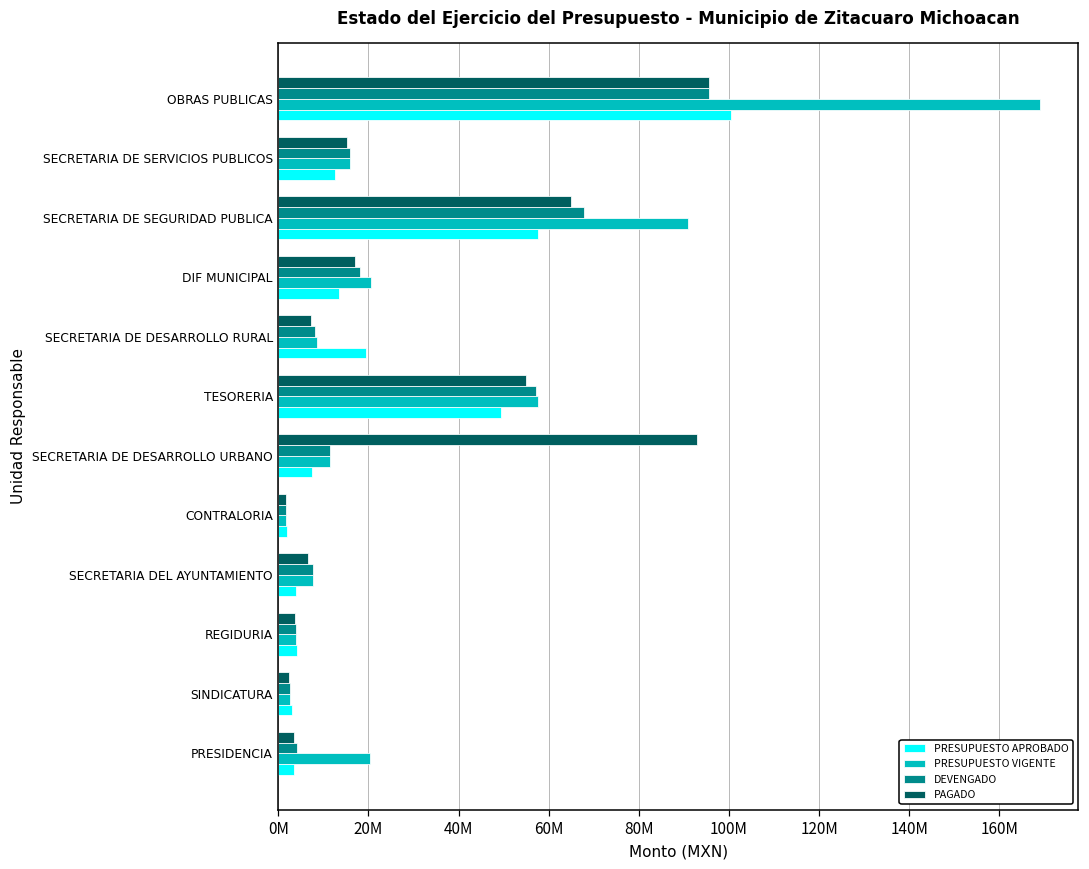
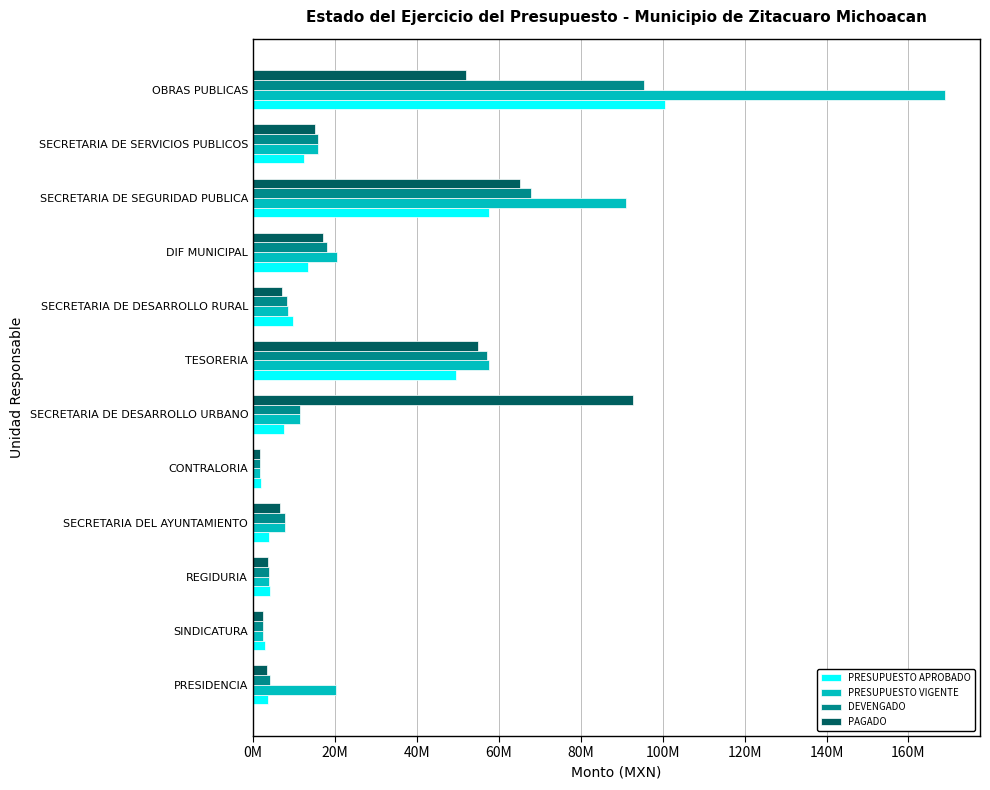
  {
    "PRESUPUESTO APROBADO": {
      "OBRAS PUBLICAS": 101000000,
      "SECRETARIA DE SERVICIOS PUBLICOS": 13000000,
      "SECRETARIA DE SEGURIDAD PUBLICA": 58000000,
      "DIF MUNICIPAL": 13000000,
-     "SECRETARIA DE DESARROLLO RURAL": 19000000,
+     "SECRETARIA DE DESARROLLO RURAL": 10000000,
      "TESORERIA": 49000000,
      "SECRETARIA DE DESARROLLO URBANO": 8000000,
      "CONTRALORIA": 2000000,
      "SECRETARIA DEL AYUNTAMIENTO": 4000000,
      "REGIDURIA": 4000000,
      "SINDICATURA": 3000000,
      "PRESIDENCIA": 4000000
    },
    "PRESUPUESTO VIGENTE": {
      "OBRAS PUBLICAS": 169000000,
      "SECRETARIA DE SERVICIOS PUBLICOS": 16000000,
      "SECRETARIA DE SEGURIDAD PUBLICA": 91000000,
      "DIF MUNICIPAL": 20000000,
      "SECRETARIA DE DESARROLLO RURAL": 9000000,
      "TESORERIA": 58000000,
      "SECRETARIA DE DESARROLLO URBANO": 11000000,
      "CONTRALORIA": 2000000,
      "SECRETARIA DEL AYUNTAMIENTO": 8000000,
      "REGIDURIA": 4000000,
      "SINDICATURA": 3000000,
      "PRESIDENCIA": 20000000
    },
    "DEVENGADO": {
      "OBRAS PUBLICAS": 96000000,
      "SECRETARIA DE SERVICIOS PUBLICOS": 16000000,
      "SECRETARIA DE SEGURIDAD PUBLICA": 68000000,
      "DIF MUNICIPAL": 18000000,
      "SECRETARIA DE DESARROLLO RURAL": 8000000,
      "TESORERIA": 57000000,
      "SECRETARIA DE DESARROLLO URBANO": 11000000,
      "CONTRALORIA": 2000000,
      "SECRETARIA DEL AYUNTAMIENTO": 8000000,
      "REGIDURIA": 4000000,
      "SINDICATURA": 3000000,
      "PRESIDENCIA": 4000000
    },
    "PAGADO": {
-     "OBRAS PUBLICAS": 96000000,
+     "OBRAS PUBLICAS": 52000000,
      "SECRETARIA DE SERVICIOS PUBLICOS": 15000000,
      "SECRETARIA DE SEGURIDAD PUBLICA": 65000000,
      "DIF MUNICIPAL": 17000000,
      "SECRETARIA DE DESARROLLO RURAL": 7000000,
      "TESORERIA": 55000000,
      "SECRETARIA DE DESARROLLO URBANO": 93000000,
      "CONTRALORIA": 2000000,
      "SECRETARIA DEL AYUNTAMIENTO": 7000000,
      "REGIDURIA": 4000000,
      "SINDICATURA": 2000000,
      "PRESIDENCIA": 3000000
    }
  }
